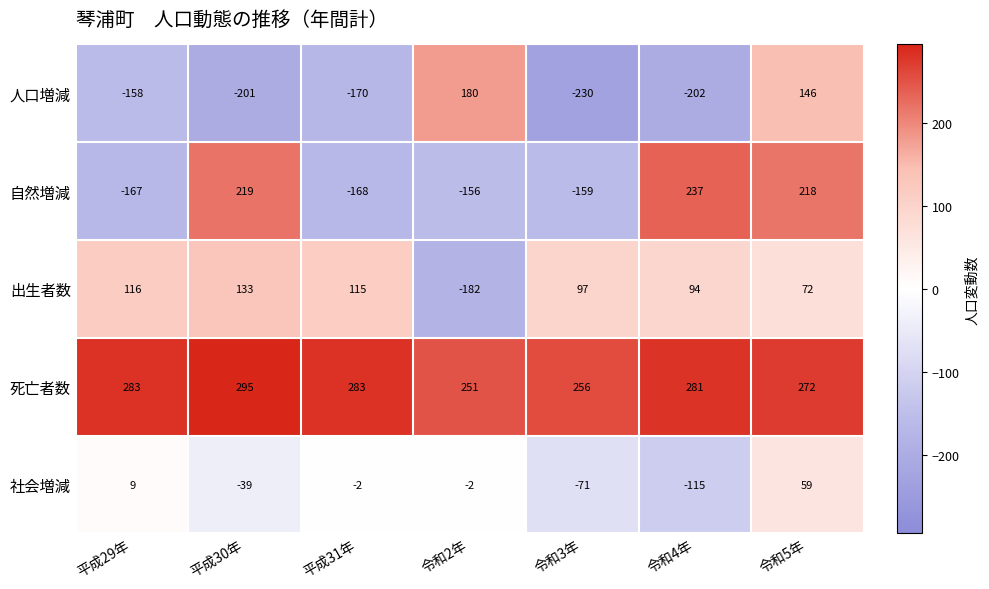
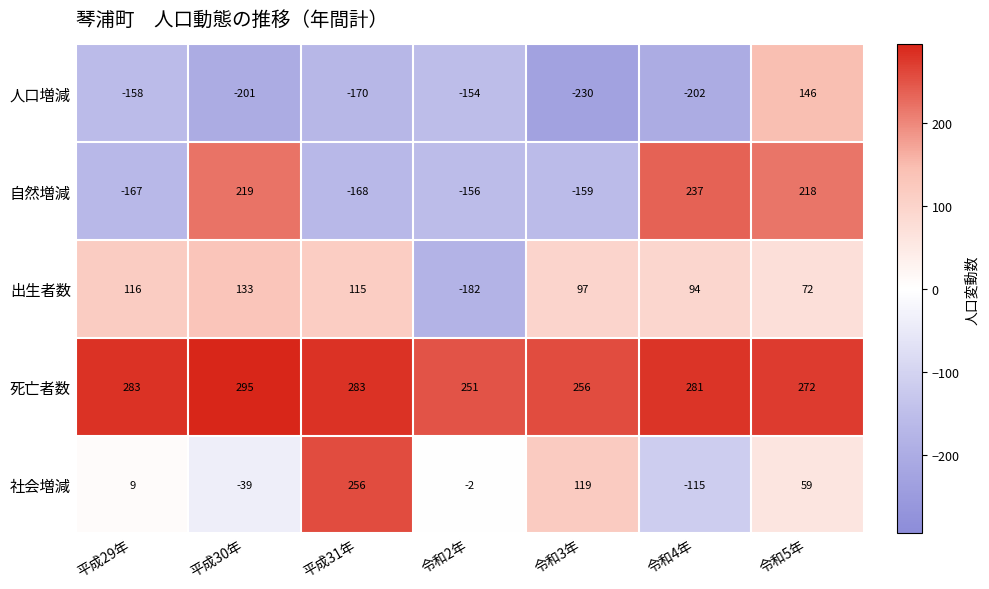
  {
    "人口増減": {
      "平成29年": -158,
      "平成30年": -201,
      "平成31年": -170,
-     "令和2年": 180,
+     "令和2年": -154,
      "令和3年": -230,
      "令和4年": -202,
      "令和5年": 146
    },
    "自然増減": {
      "平成29年": -167,
      "平成30年": 219,
      "平成31年": -168,
      "令和2年": -156,
      "令和3年": -159,
      "令和4年": 237,
      "令和5年": 218
    },
    "出生者数": {
      "平成29年": 116,
      "平成30年": 133,
      "平成31年": 115,
      "令和2年": -182,
      "令和3年": 97,
      "令和4年": 94,
      "令和5年": 72
    },
    "死亡者数": {
      "平成29年": 283,
      "平成30年": 295,
      "平成31年": 283,
      "令和2年": 251,
      "令和3年": 256,
      "令和4年": 281,
      "令和5年": 272
    },
    "社会増減": {
      "平成29年": 9,
      "平成30年": -39,
-     "平成31年": -2,
+     "平成31年": 256,
      "令和2年": -2,
-     "令和3年": -71,
+     "令和3年": 119,
      "令和4年": -115,
      "令和5年": 59
    }
  }
